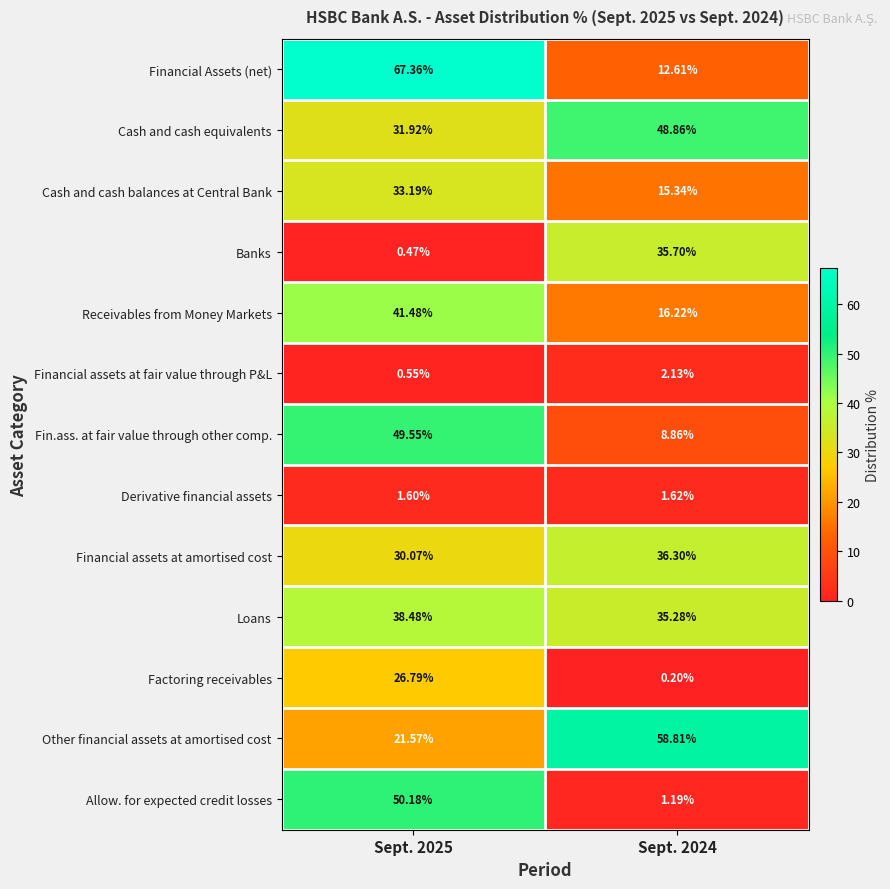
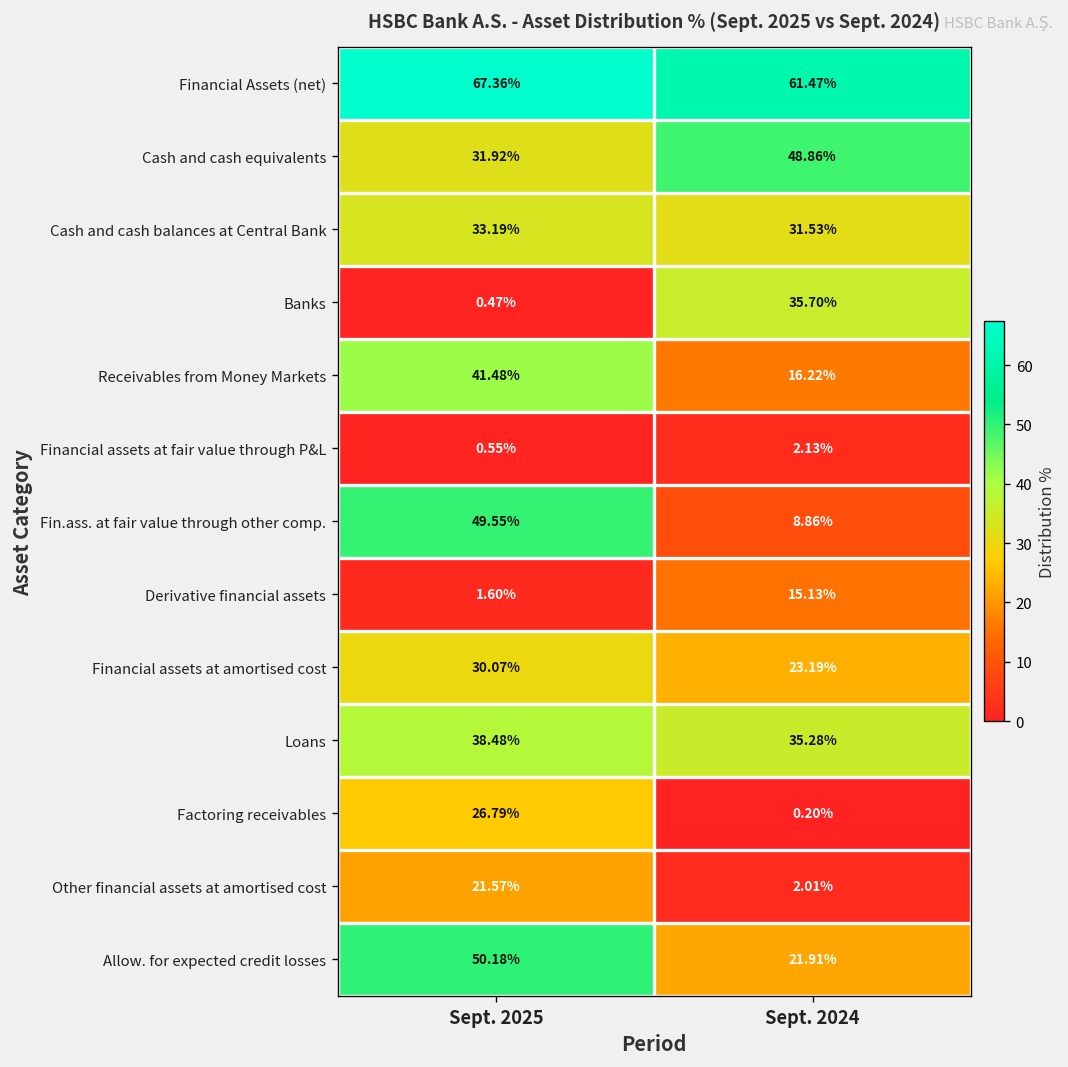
  {
    "Financial Assets (net)": {
      "Sept. 2025": "67.36%",
-     "Sept. 2024": "12.61%"
+     "Sept. 2024": "61.47%"
    },
    "Cash and cash equivalents": {
      "Sept. 2025": "31.92%",
      "Sept. 2024": "48.86%"
    },
    "Cash and cash balances at Central Bank": {
      "Sept. 2025": "33.19%",
-     "Sept. 2024": "15.34%"
+     "Sept. 2024": "31.53%"
    },
    "Banks": {
      "Sept. 2025": "0.47%",
      "Sept. 2024": "35.70%"
    },
    "Receivables from Money Markets": {
      "Sept. 2025": "41.48%",
      "Sept. 2024": "16.22%"
    },
    "Financial assets at fair value through P&L": {
      "Sept. 2025": "0.55%",
      "Sept. 2024": "2.13%"
    },
    "Fin.ass. at fair value through other comp.": {
      "Sept. 2025": "49.55%",
      "Sept. 2024": "8.86%"
    },
    "Derivative financial assets": {
      "Sept. 2025": "1.60%",
-     "Sept. 2024": "1.62%"
+     "Sept. 2024": "15.13%"
    },
    "Financial assets at amortised cost": {
      "Sept. 2025": "30.07%",
-     "Sept. 2024": "36.30%"
+     "Sept. 2024": "23.19%"
    },
    "Loans": {
      "Sept. 2025": "38.48%",
      "Sept. 2024": "35.28%"
    },
    "Factoring receivables": {
      "Sept. 2025": "26.79%",
      "Sept. 2024": "0.20%"
    },
    "Other financial assets at amortised cost": {
      "Sept. 2025": "21.57%",
-     "Sept. 2024": "58.81%"
+     "Sept. 2024": "2.01%"
    },
    "Allow. for expected credit losses": {
      "Sept. 2025": "50.18%",
-     "Sept. 2024": "1.19%"
+     "Sept. 2024": "21.91%"
    }
  }
